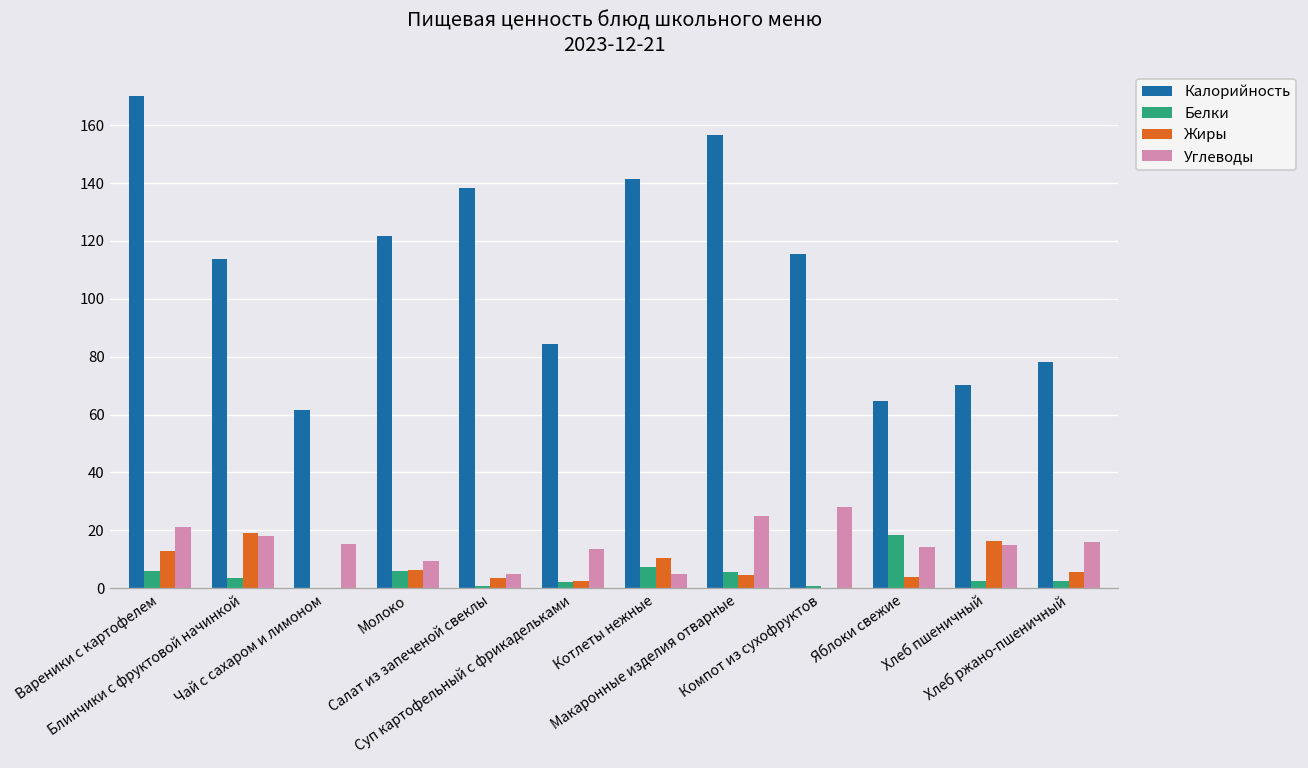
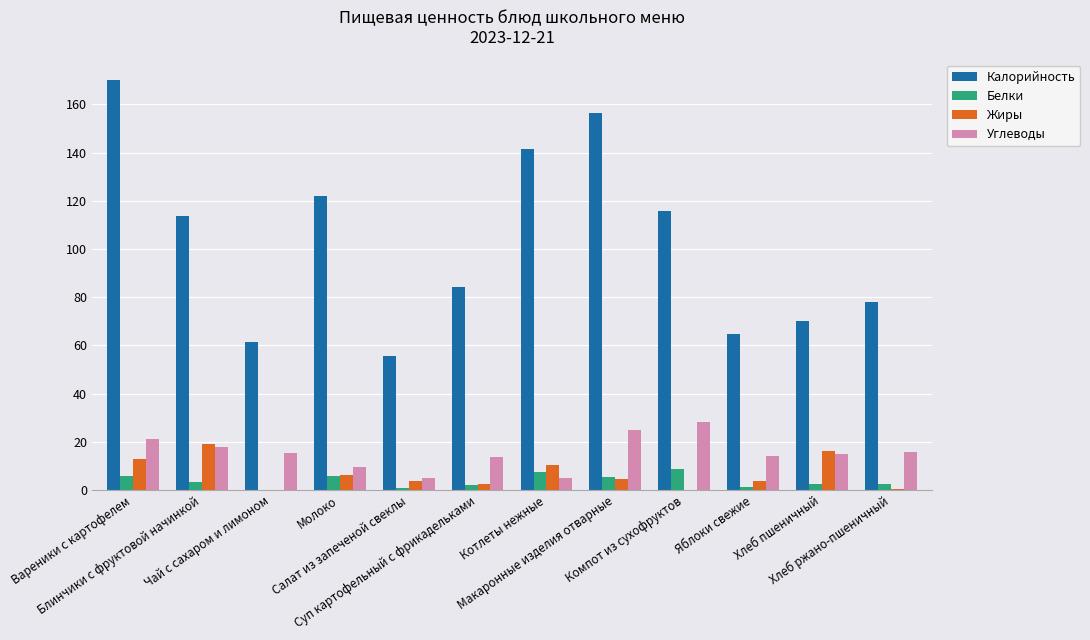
  {
    "Калорийность": {
      "Вареники с картофелем": 170,
      "Блинчики с фруктовой начинкой": 114,
      "Чай с сахаром и лимоном": 62,
      "Молоко": 122,
-     "Салат из запеченой свеклы": 138,
+     "Салат из запеченой свеклы": 56,
      "Суп картофельный с фрикадельками": 84,
      "Котлеты нежные": 141,
      "Макаронные изделия отварные": 157,
      "Компот из сухофруктов": 116,
      "Яблоки свежие": 65,
      "Хлеб пшеничный": 70,
      "Хлеб ржано-пшеничный": 78
    },
    "Белки": {
      "Вареники с картофелем": 6,
      "Блинчики с фруктовой начинкой": 3,
      "Молоко": 6,
      "Суп картофельный с фрикадельками": 2,
      "Котлеты нежные": 7,
      "Макаронные изделия отварные": 6,
-     "Компот из сухофруктов": 1,
-     "Яблоки свежие": 19,
+     "Компот из сухофруктов": 9,
+     "Яблоки свежие": 1,
      "Хлеб пшеничный": 2,
      "Хлеб ржано-пшеничный": 3
    },
    "Жиры": {
      "Вареники с картофелем": 13,
      "Блинчики с фруктовой начинкой": 19,
      "Молоко": 6,
      "Салат из запеченой свеклы": 4,
      "Суп картофельный с фрикадельками": 2,
      "Котлеты нежные": 10,
      "Макаронные изделия отварные": 5,
      "Яблоки свежие": 4,
      "Хлеб пшеничный": 16,
-     "Хлеб ржано-пшеничный": 6
+     "Хлеб ржано-пшеничный": 1
    },
    "Углеводы": {
      "Вареники с картофелем": 21,
      "Блинчики с фруктовой начинкой": 18,
      "Чай с сахаром и лимоном": 15,
      "Молоко": 9,
      "Салат из запеченой свеклы": 5,
      "Суп картофельный с фрикадельками": 14,
      "Котлеты нежные": 5,
      "Макаронные изделия отварные": 25,
      "Компот из сухофруктов": 28,
      "Яблоки свежие": 14,
      "Хлеб пшеничный": 15,
      "Хлеб ржано-пшеничный": 16
    }
  }
